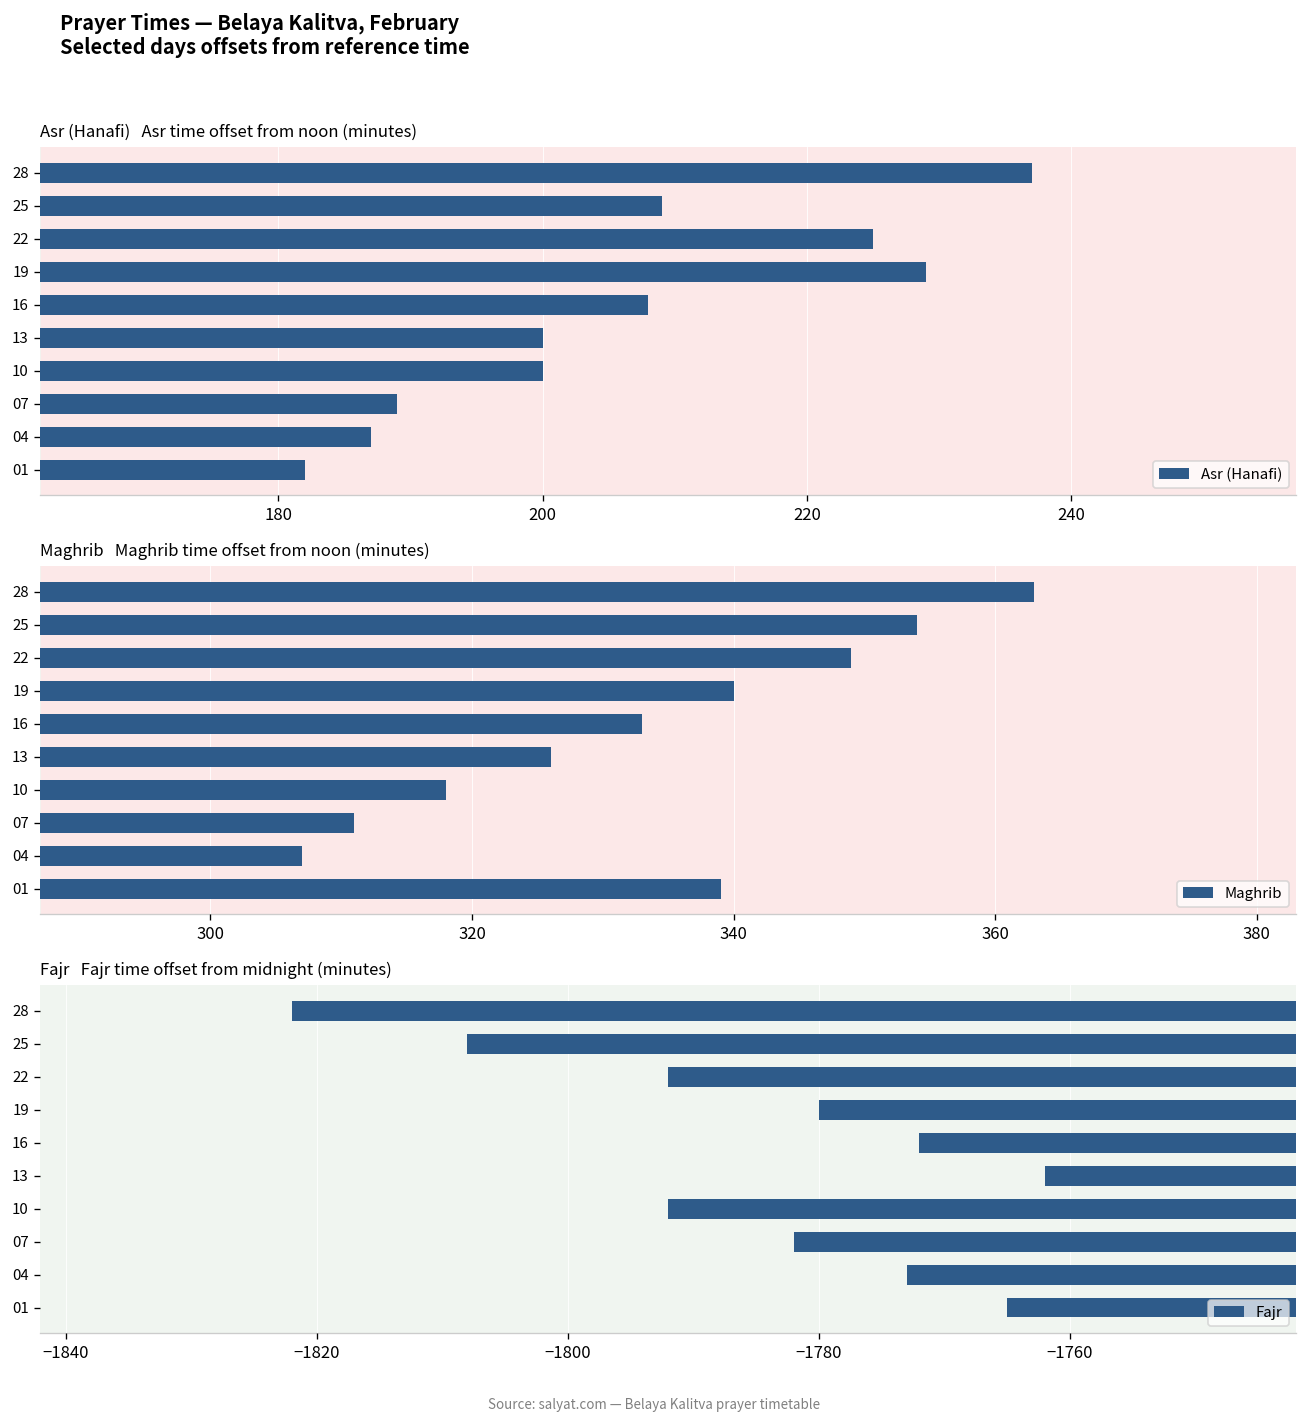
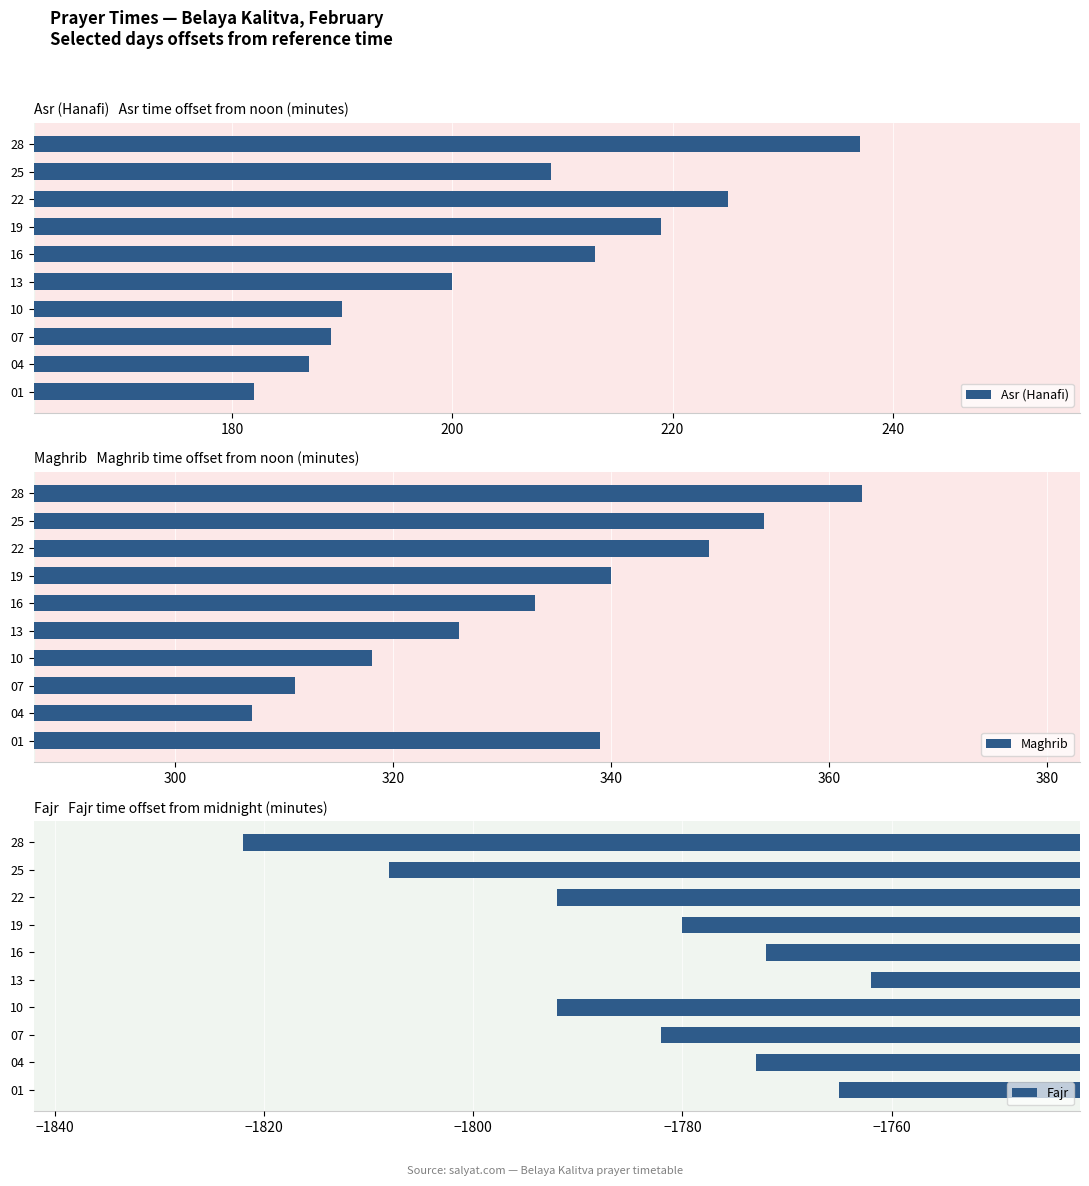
  {
    "Asr (Hanafi) Asr time offset from noon (minutes)": {
      "28": 237.0,
      "25": 209.0,
      "22": 225.0,
-     "19": 229.0,
-     "16": 208.0,
+     "19": 219.0,
+     "16": 213.0,
      "13": 200.0,
-     "10": 200.0,
+     "10": 190.0,
      "07": 189.0,
      "04": 187.0,
      "01": 182.0
    },
    "Maghrib Maghrib time offset from noon (minutes)": {
      "28": 363.0,
      "25": 354.0,
      "22": 349.0,
      "19": 340.0,
      "16": 333.0,
      "13": 326.0,
      "10": 318.0,
      "07": 311.0,
      "04": 307.0,
      "01": 339.0
    },
    "Fajr Fajr time offset from midnight (minutes)": {
      "28": -1822.0,
      "25": -1808.0,
      "22": -1792.0,
      "19": -1780.0,
      "16": -1772.0,
      "13": -1762.0,
      "10": -1792.0,
      "07": -1782.0,
      "04": -1773.0,
      "01": -1765.0
    }
  }
